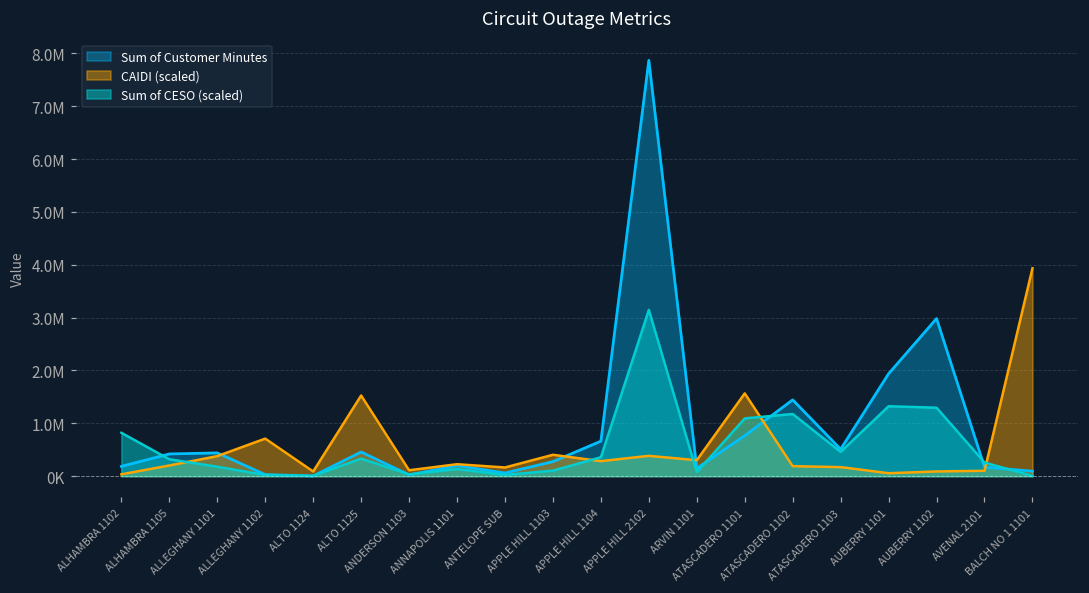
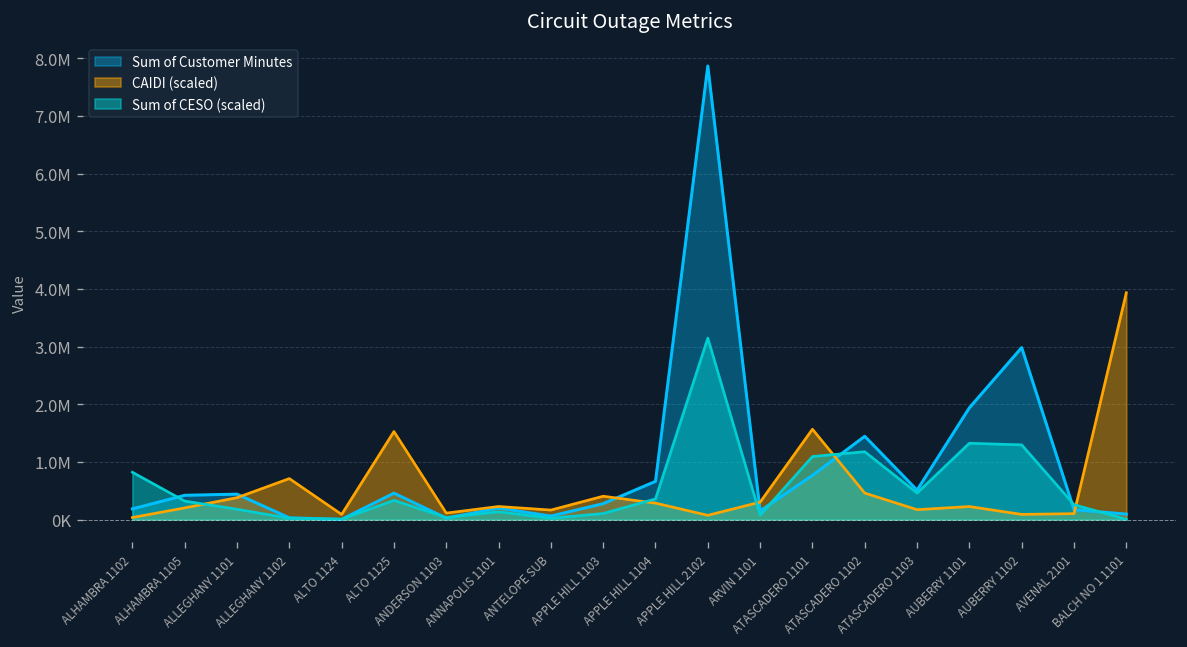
  {
    "CAIDI (scaled)": {
      "ALHAMBRA 1102": 0,
      "ALHAMBRA 1105": 200000,
      "ALLEGHANY 1101": 400000,
      "ALLEGHANY 1102": 700000,
      "ALTO 1124": 100000,
      "ALTO 1125": 1500000,
      "ANDERSON 1103": 100000,
      "ANTELOPE SUB": 200000,
      "APPLE HILL 1103": 400000,
      "APPLE HILL 1104": 300000,
-     "APPLE HILL 2102": 400000,
+     "APPLE HILL 2102": 100000,
      "ARVIN 1101": 300000,
      "ATASCADERO 1101": 1600000,
-     "ATASCADERO 1102": 200000,
+     "ATASCADERO 1102": 500000,
      "ATASCADERO 1103": 200000,
-     "AUBERRY 1101": 100000,
+     "AUBERRY 1101": 200000,
      "AUBERRY 1102": 100000,
      "AVENAL 2101": 100000,
      "BALCH NO 1 1101": 3900000
    }
  }
